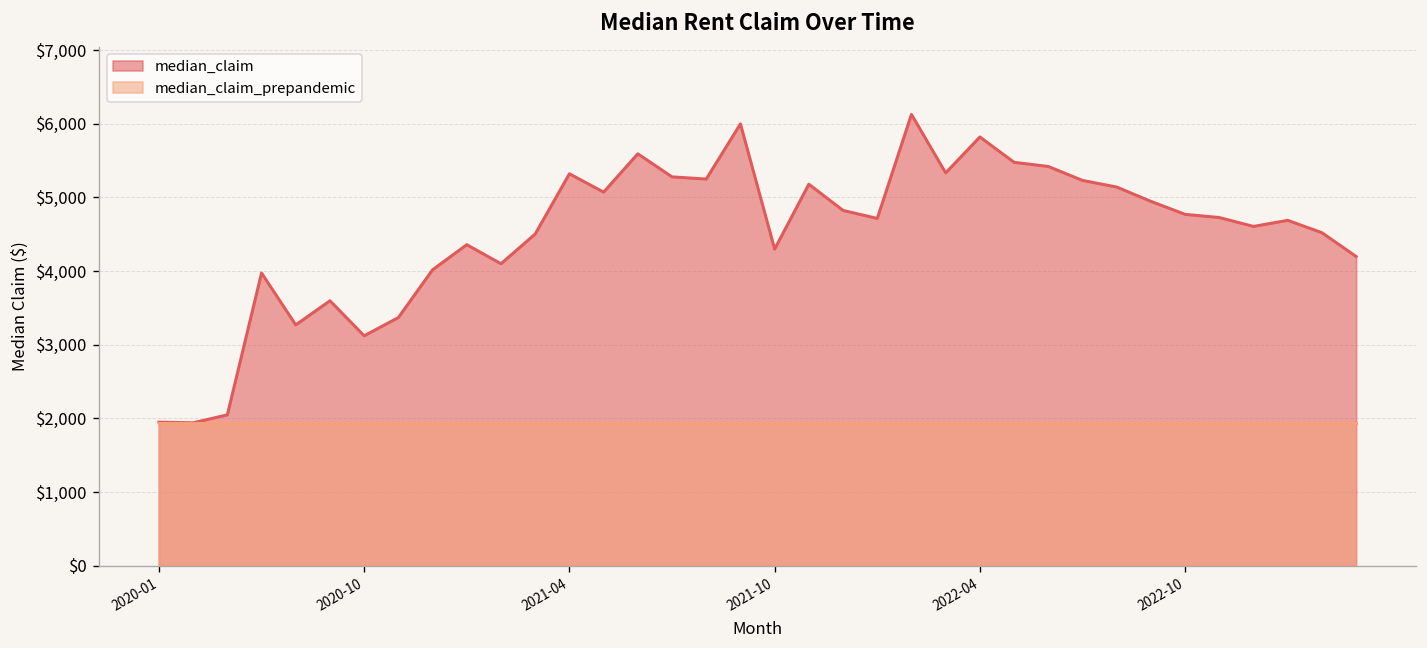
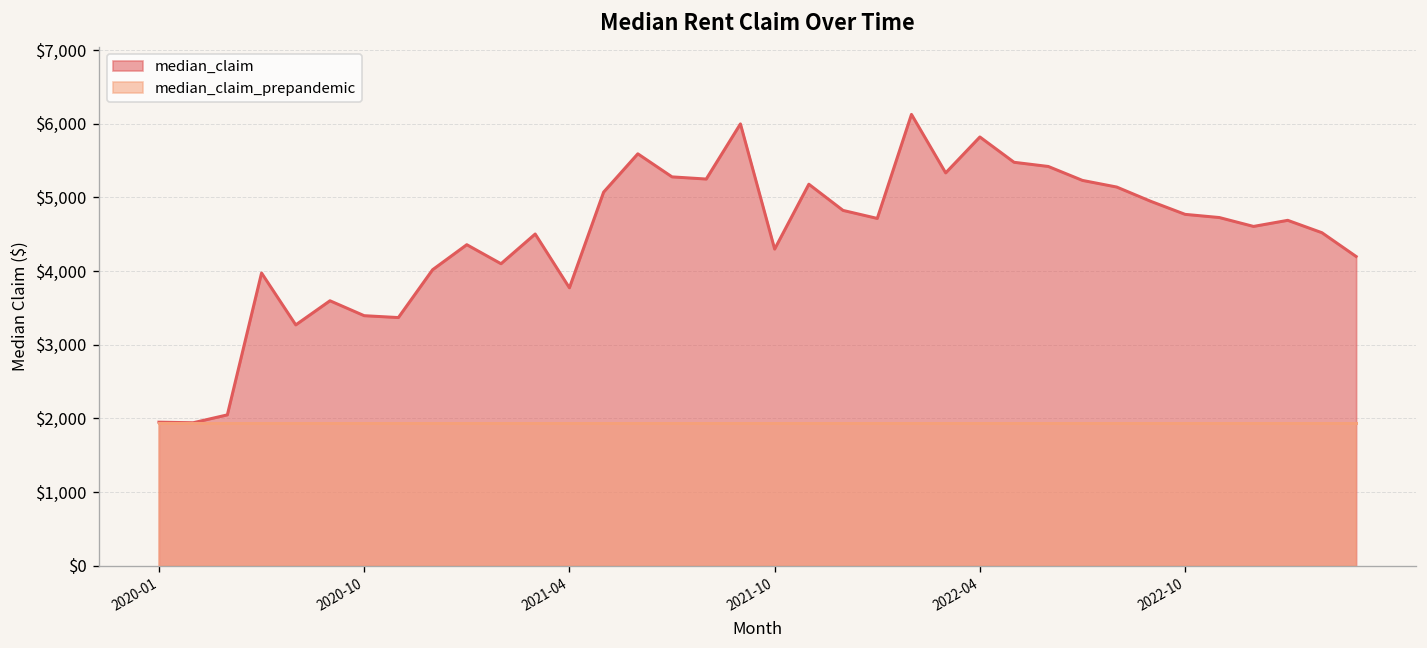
  {
    "median_claim": {
-     "2020-10": "$3,100",
-     "2021-04": "$5,300",
+     "2020-10": "$3,400",
+     "2021-04": "$3,800",
      "2021-10": "$4,300",
      "2022-04": "$5,800",
      "2022-10": "$4,800"
    },
    "median_claim_prepandemic": {
      "2020-10": "$1,900",
      "2021-04": "$1,900",
      "2021-10": "$1,900",
      "2022-04": "$1,900",
      "2022-10": "$1,900"
    }
  }
